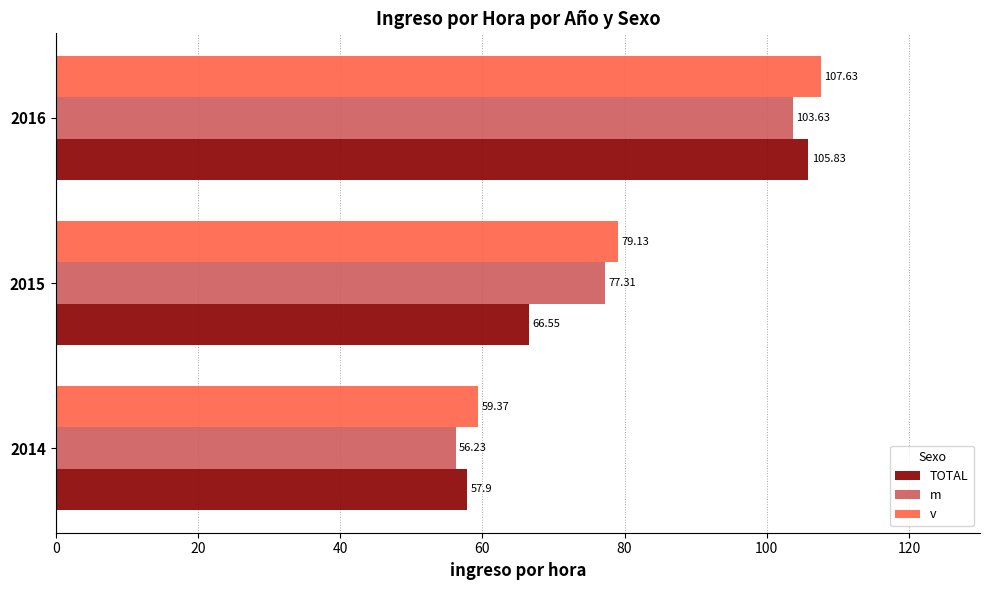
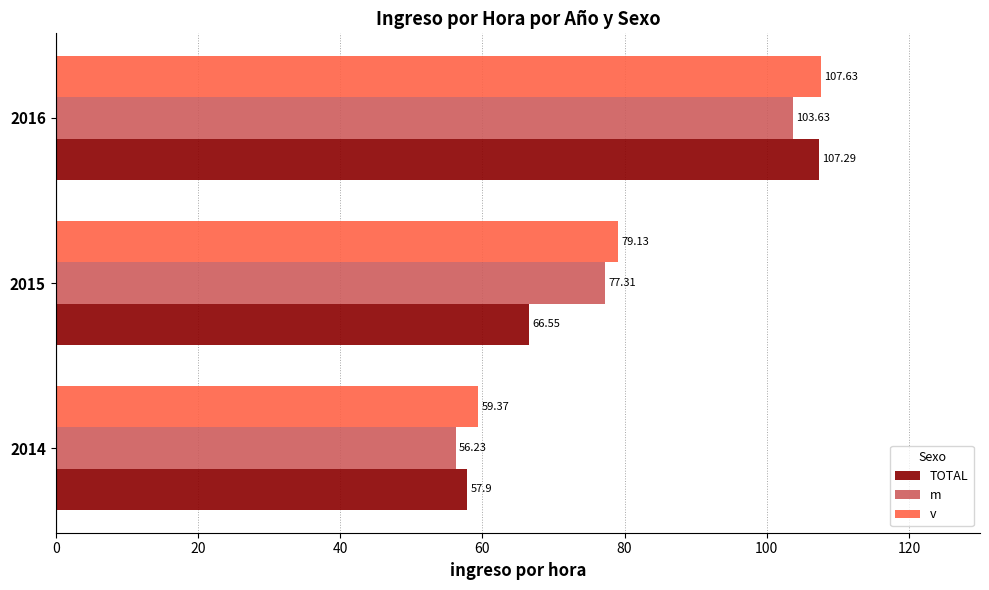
  {
    "TOTAL": {
-     "2016": 105.83,
+     "2016": 107.29,
      "2015": 66.55,
      "2014": 57.9
    }
  }
